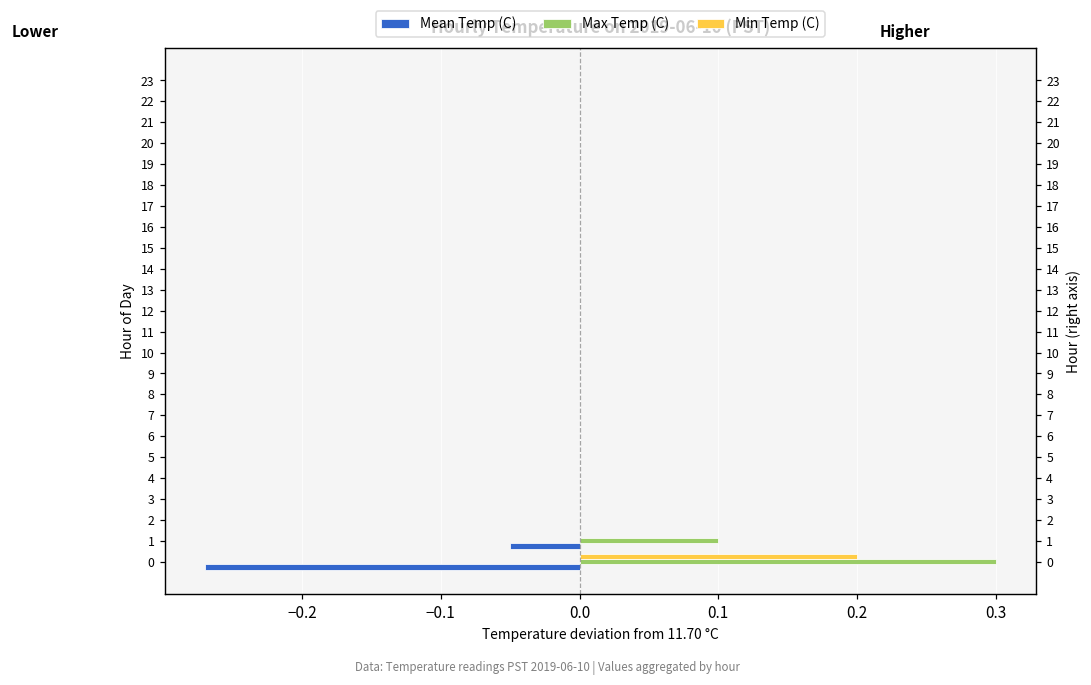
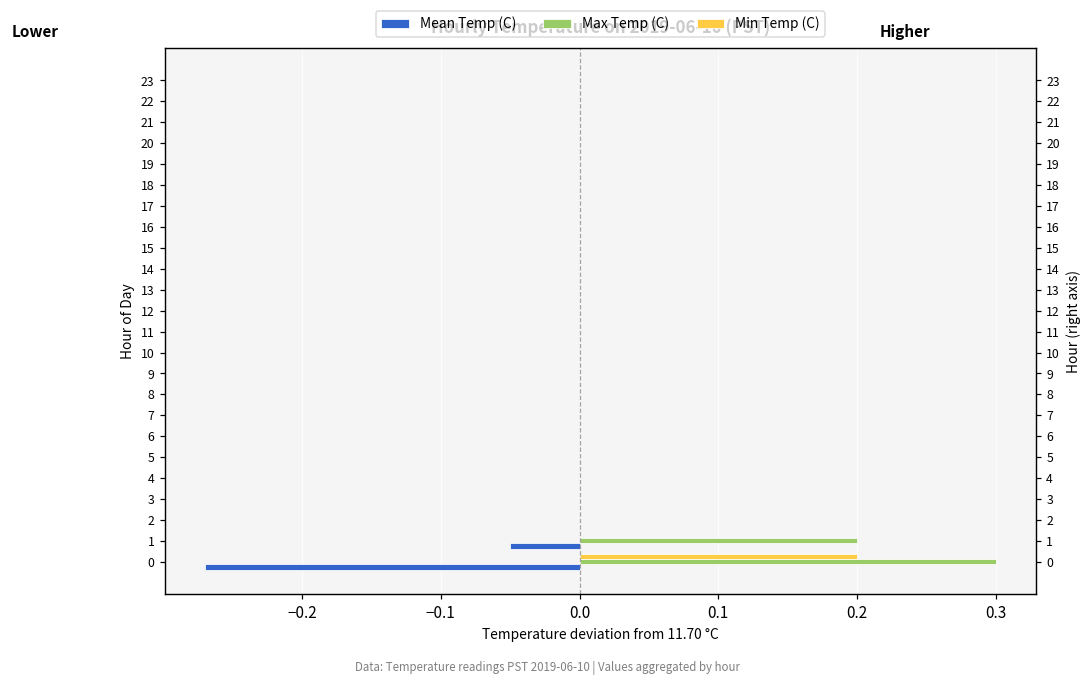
  {
    "Max Temp (C)": {
      "23": 0.000,
      "22": 0.000,
      "21": 0.000,
      "20": 0.000,
      "19": 0.000,
      "18": 0.000,
      "17": 0.000,
      "16": 0.000,
      "15": 0.000,
      "14": 0.000,
      "13": 0.000,
      "12": 0.000,
      "11": 0.000,
      "10": 0.000,
      "9": 0.000,
      "8": 0.000,
      "7": 0.000,
      "6": 0.000,
      "5": 0.000,
      "4": 0.000,
      "3": 0.000,
      "2": 0.000,
-     "1": 0.100,
+     "1": 0.200,
      "0": 0.300
    }
  }
